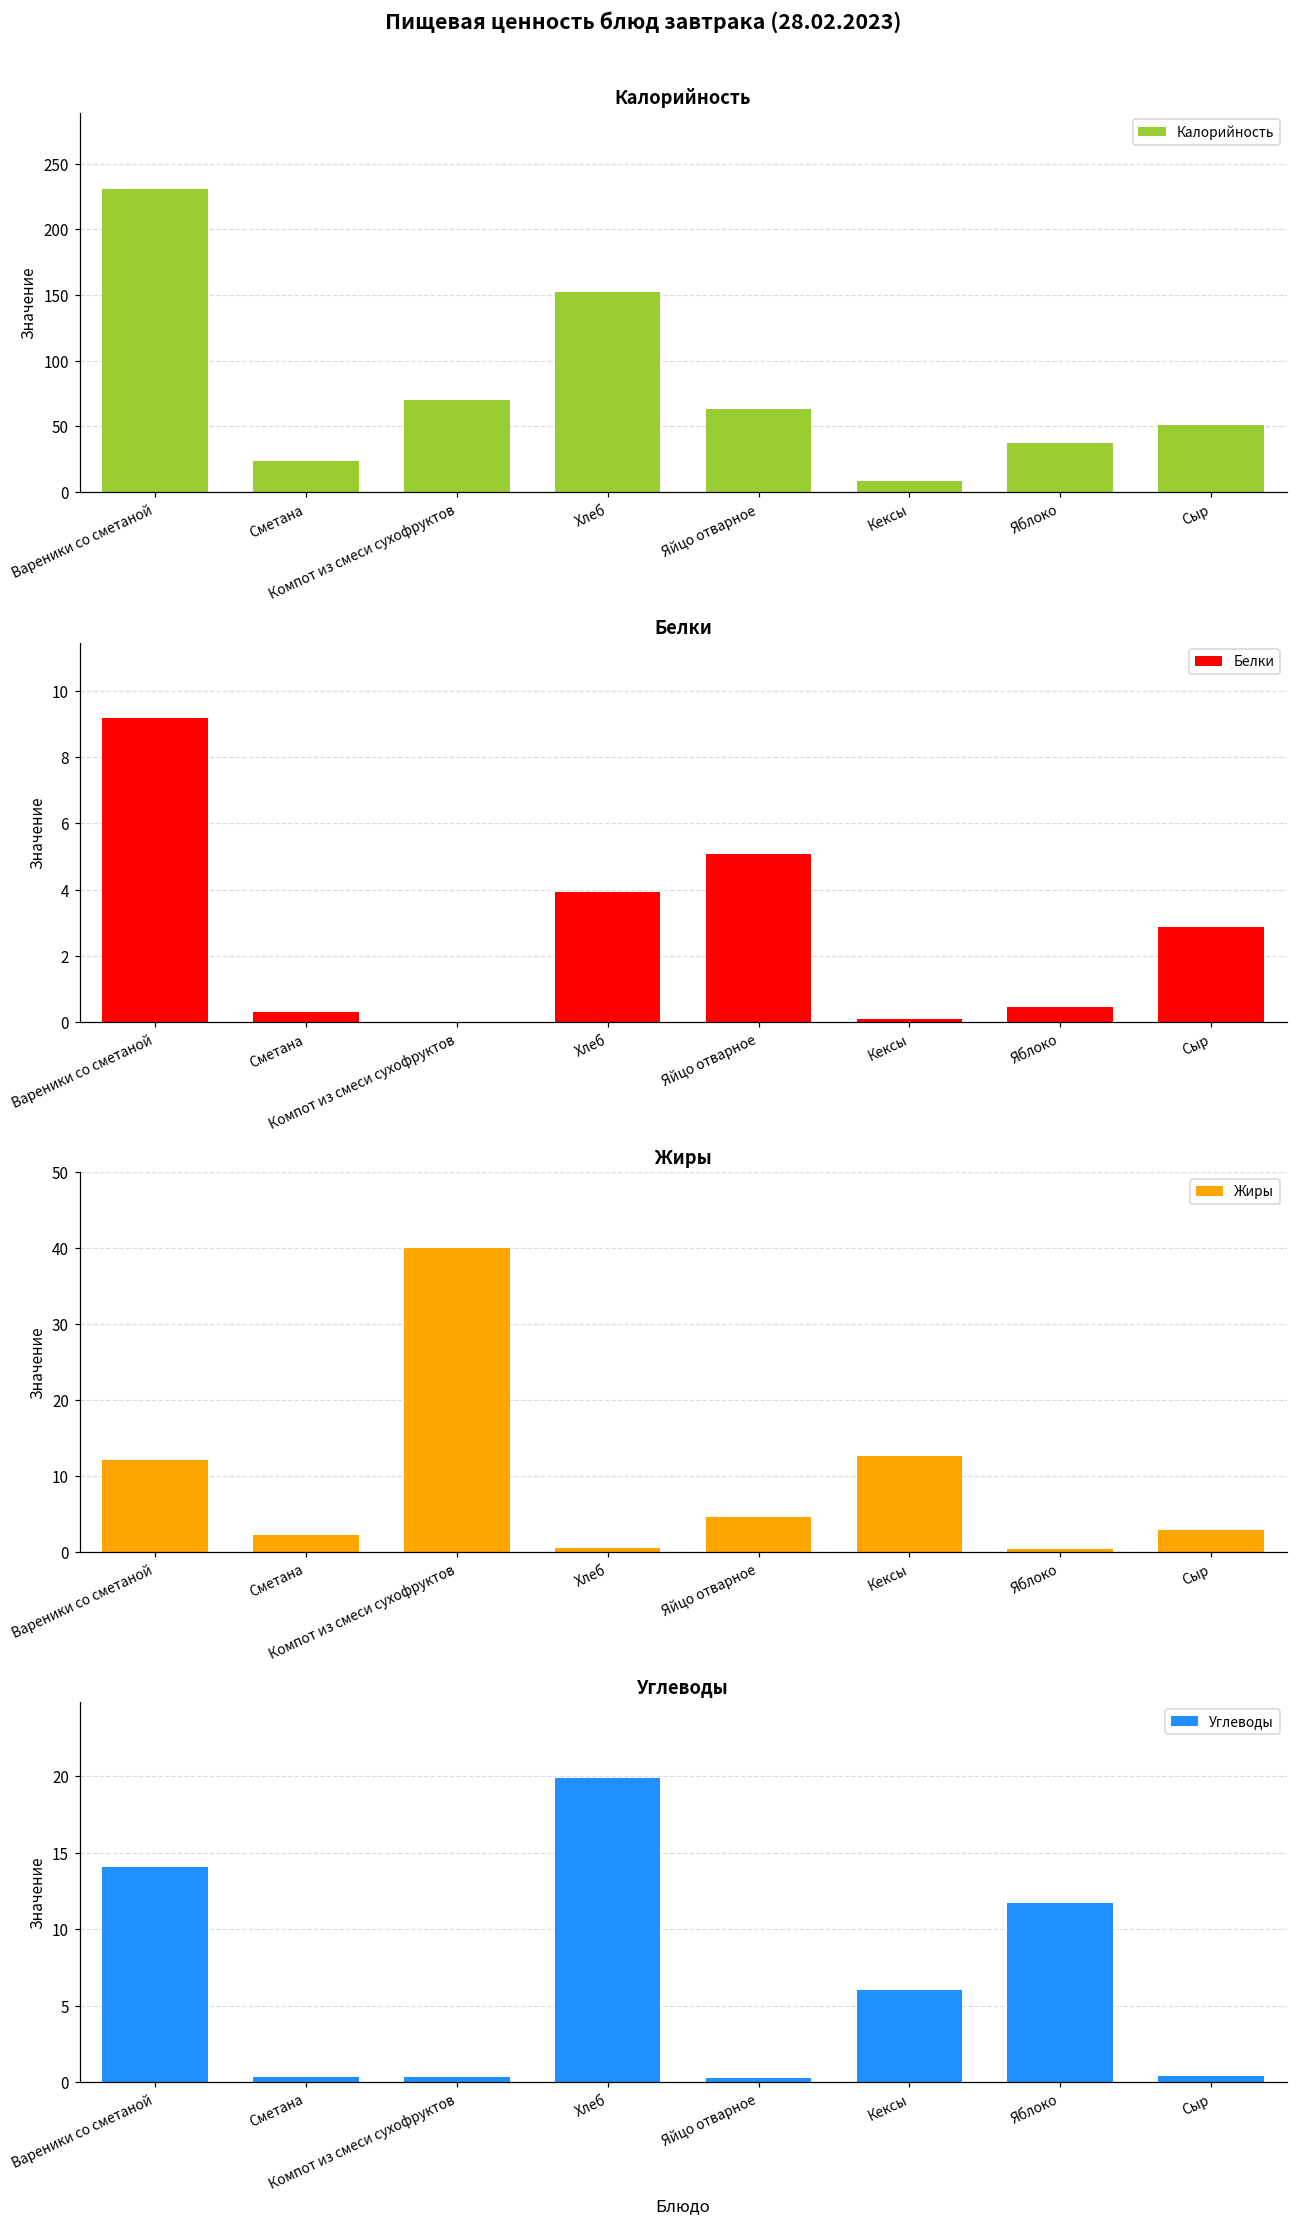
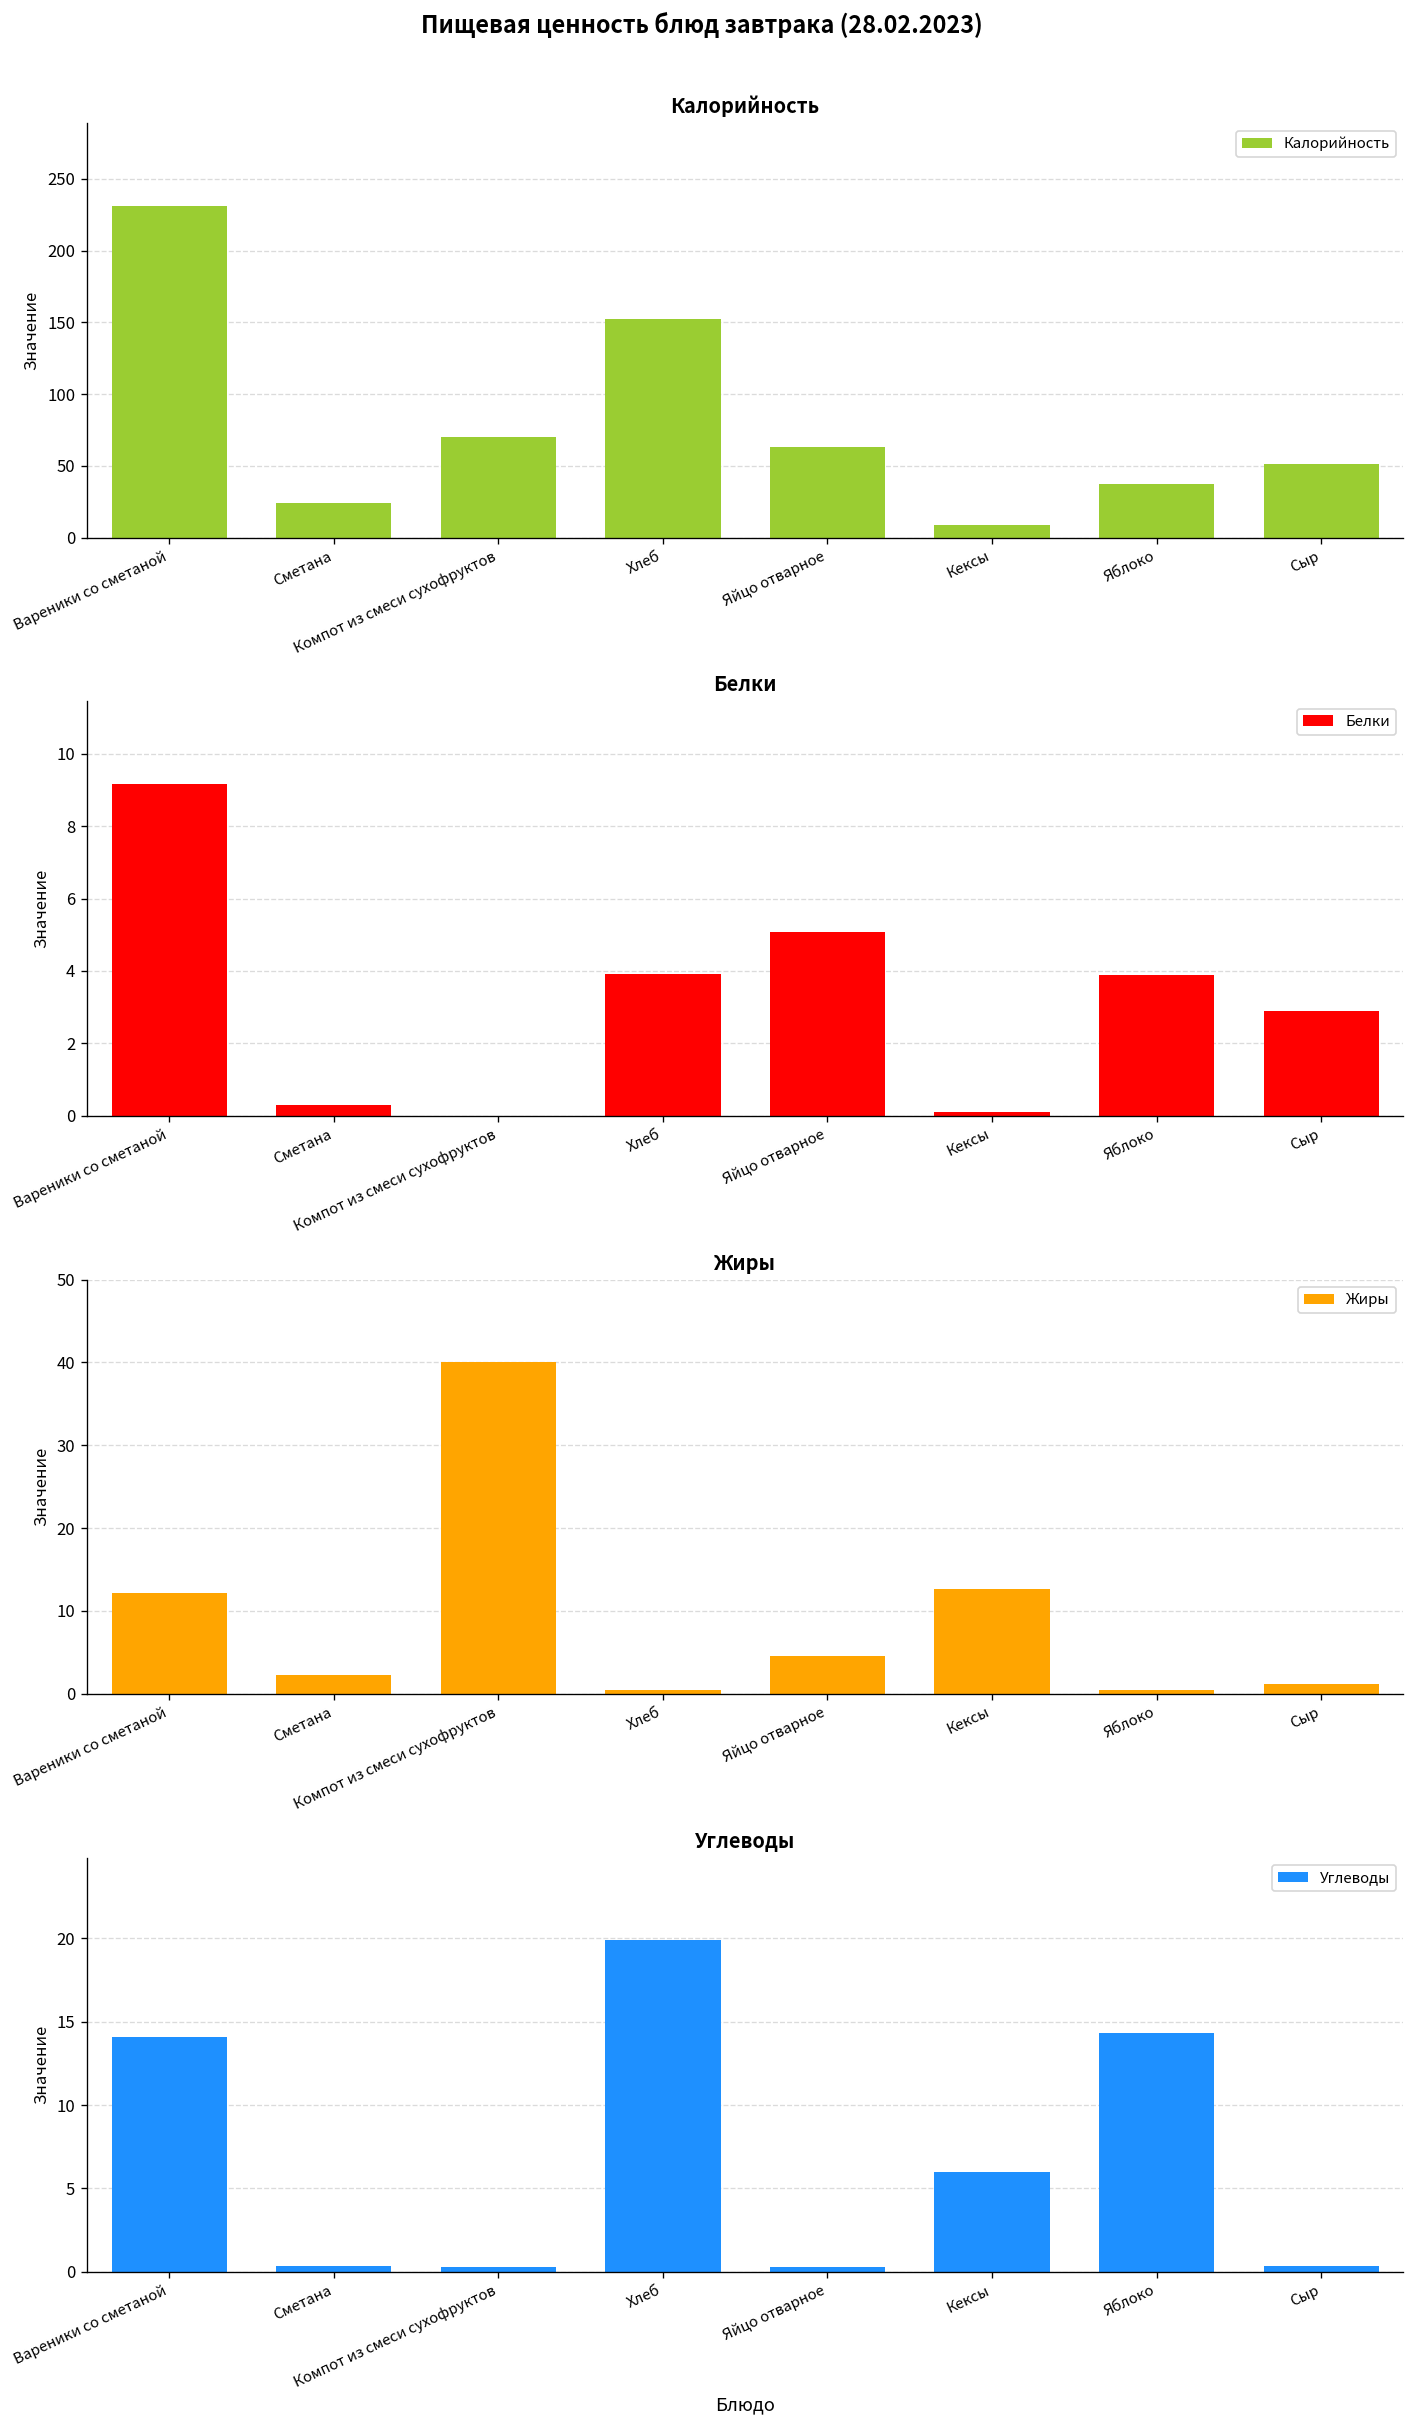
  {
    "Калорийность": {
      "Вареники со сметаной": 231,
      "Сметана": 24,
      "Компот из смеси сухофруктов": 70,
      "Хлеб": 152,
      "Яйцо отварное": 63,
      "Кексы": 8,
      "Яблоко": 37,
      "Сыр": 51
    },
    "Белки": {
      "Вареники со сметаной": 9.2,
      "Сметана": 0.3,
      "Компот из смеси сухофруктов": 0.0,
      "Хлеб": 3.9,
      "Яйцо отварное": 5.1,
      "Кексы": 0.1,
-     "Яблоко": 0.5,
+     "Яблоко": 3.9,
      "Сыр": 2.9
    },
    "Жиры": {
      "Вареники со сметаной": 12,
      "Сметана": 2,
      "Компот из смеси сухофруктов": 40,
      "Хлеб": 0,
      "Яйцо отварное": 5,
      "Кексы": 13,
      "Яблоко": 0,
-     "Сыр": 3
+     "Сыр": 1
    },
    "Углеводы": {
      "Вареники со сметаной": 14.1,
      "Сметана": 0.4,
      "Компот из смеси сухофруктов": 0.3,
      "Хлеб": 19.9,
      "Яйцо отварное": 0.3,
      "Кексы": 6.0,
-     "Яблоко": 11.7,
+     "Яблоко": 14.3,
      "Сыр": 0.4
    }
  }
